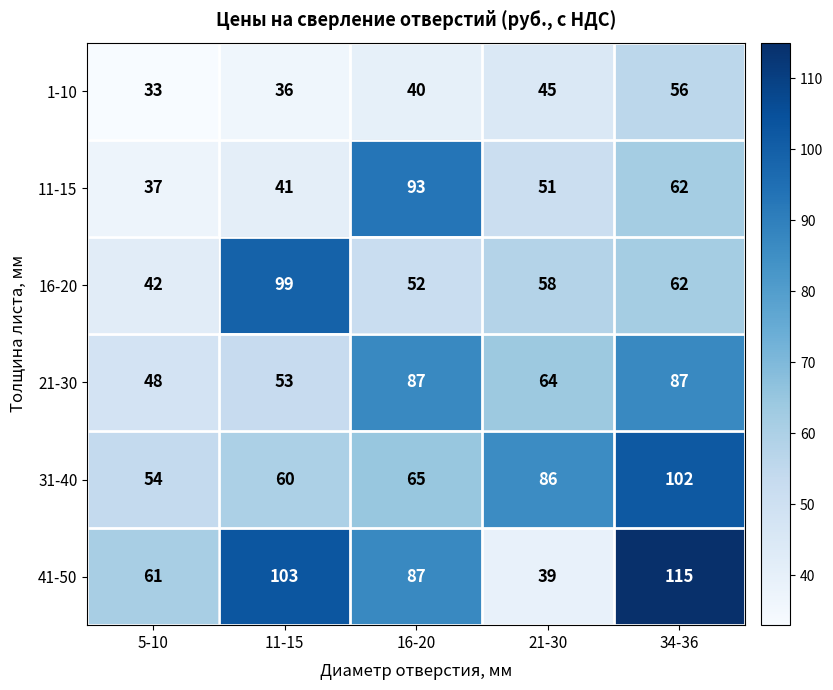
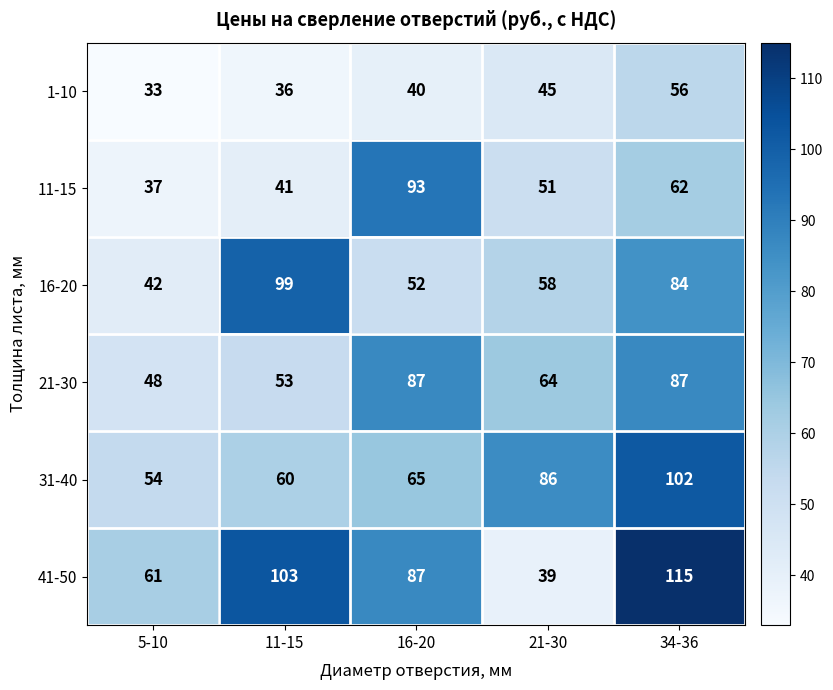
  {
    "1-10": {
      "5-10": 33,
      "11-15": 36,
      "16-20": 40,
      "21-30": 45,
      "34-36": 56
    },
    "11-15": {
      "5-10": 37,
      "11-15": 41,
      "16-20": 93,
      "21-30": 51,
      "34-36": 62
    },
    "16-20": {
      "5-10": 42,
      "11-15": 99,
      "16-20": 52,
      "21-30": 58,
-     "34-36": 62
+     "34-36": 84
    },
    "21-30": {
      "5-10": 48,
      "11-15": 53,
      "16-20": 87,
      "21-30": 64,
      "34-36": 87
    },
    "31-40": {
      "5-10": 54,
      "11-15": 60,
      "16-20": 65,
      "21-30": 86,
      "34-36": 102
    },
    "41-50": {
      "5-10": 61,
      "11-15": 103,
      "16-20": 87,
      "21-30": 39,
      "34-36": 115
    }
  }
